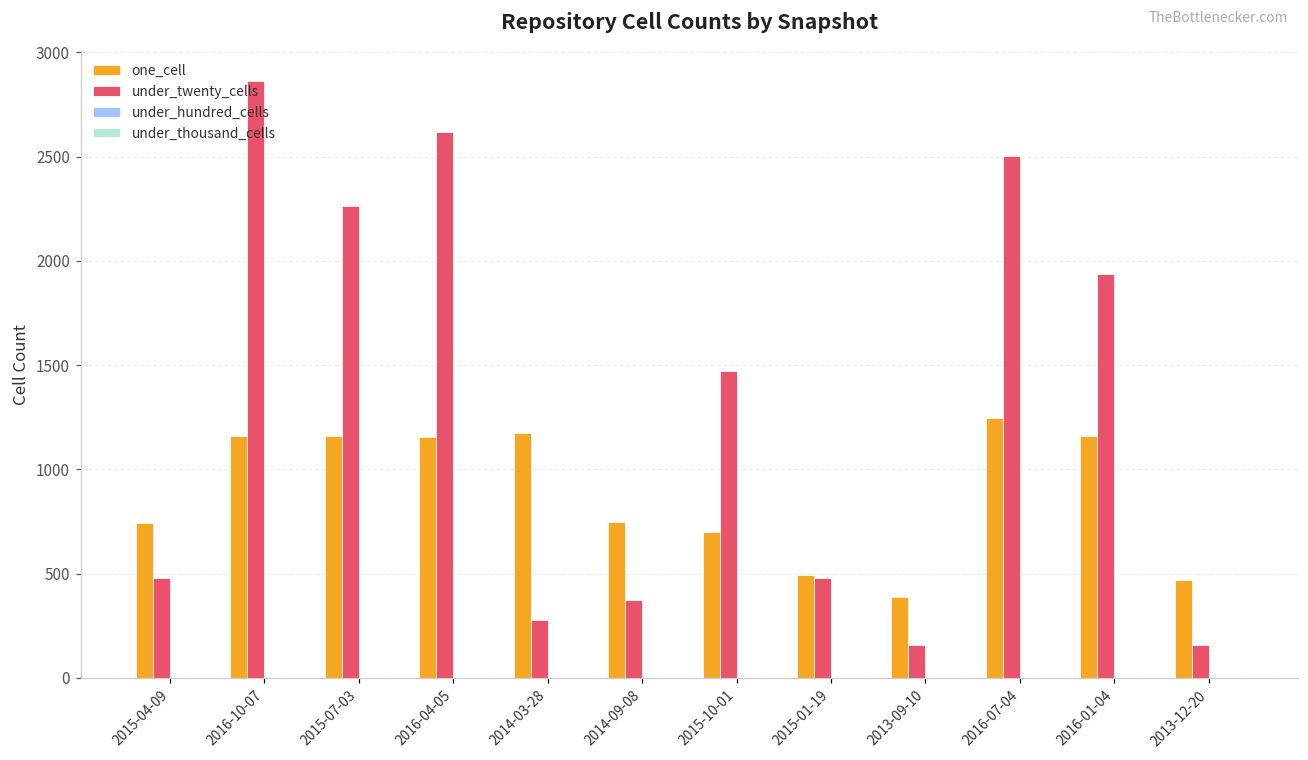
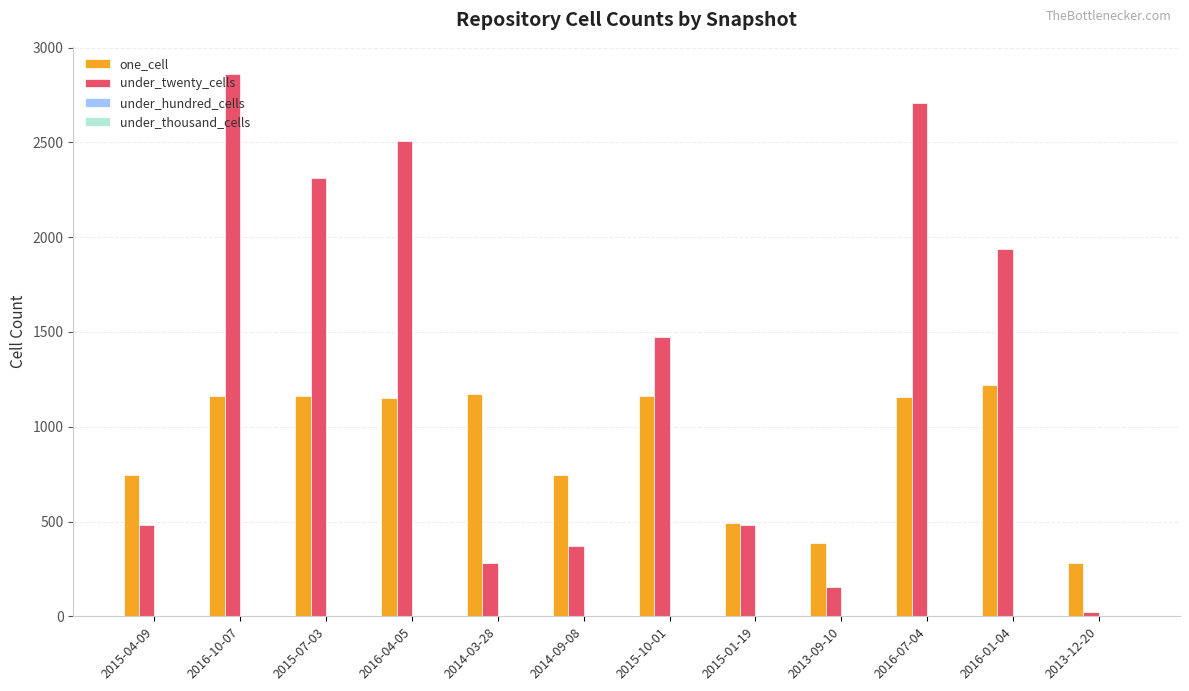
  {
    "one_cell": {
      "2015-04-09": 740,
      "2016-10-07": 1160,
      "2015-07-03": 1160,
      "2016-04-05": 1150,
      "2014-03-28": 1170,
      "2014-09-08": 750,
-     "2015-10-01": 700,
+     "2015-10-01": 1160,
      "2015-01-19": 490,
      "2013-09-10": 390,
-     "2016-07-04": 1250,
-     "2016-01-04": 1160,
-     "2013-12-20": 470
+     "2016-07-04": 1160,
+     "2016-01-04": 1220,
+     "2013-12-20": 280
    },
    "under_twenty_cells": {
      "2015-04-09": 480,
      "2016-10-07": 2860,
-     "2015-07-03": 2260,
-     "2016-04-05": 2620,
+     "2015-07-03": 2310,
+     "2016-04-05": 2510,
      "2014-03-28": 280,
      "2014-09-08": 370,
      "2015-10-01": 1470,
      "2015-01-19": 480,
      "2013-09-10": 160,
-     "2016-07-04": 2500,
+     "2016-07-04": 2710,
      "2016-01-04": 1940,
-     "2013-12-20": 160
+     "2013-12-20": 20
    }
  }
